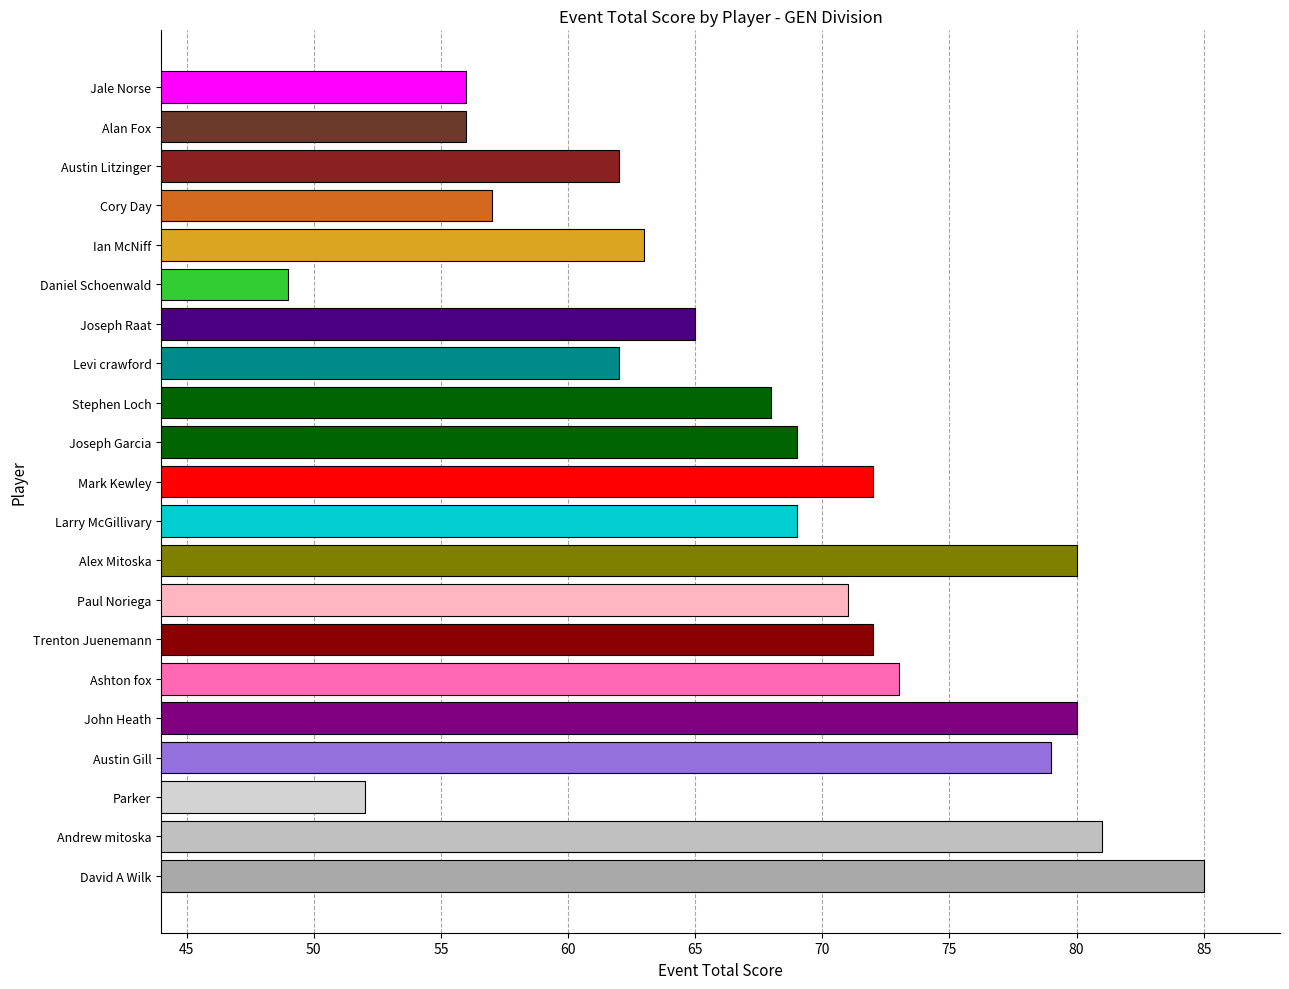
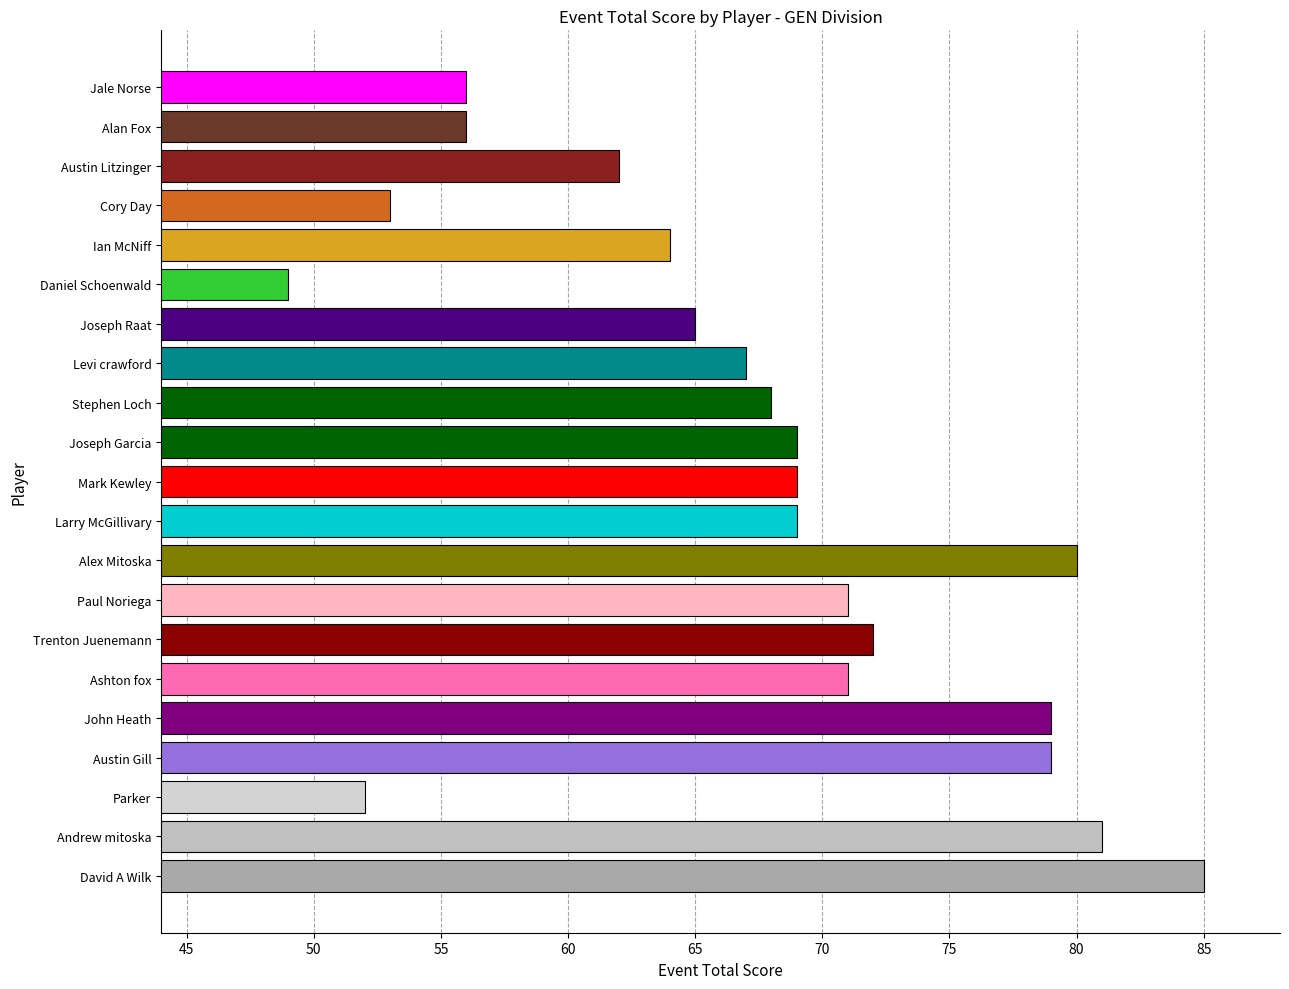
  {
    "Jale Norse": 56,
    "Alan Fox": 56,
    "Austin Litzinger": 62,
-   "Cory Day": 57,
-   "Ian McNiff": 63,
+   "Cory Day": 53,
+   "Ian McNiff": 64,
    "Daniel Schoenwald": 49,
    "Joseph Raat": 65,
-   "Levi crawford": 62,
+   "Levi crawford": 67,
    "Stephen Loch": 68,
    "Joseph Garcia": 69,
-   "Mark Kewley": 72,
+   "Mark Kewley": 69,
    "Larry McGillivary": 69,
    "Alex Mitoska": 80,
    "Paul Noriega": 71,
    "Trenton Juenemann": 72,
-   "Ashton fox": 73,
-   "John Heath": 80,
+   "Ashton fox": 71,
+   "John Heath": 79,
    "Austin Gill": 79,
    "Parker": 52,
    "Andrew mitoska": 81,
    "David A Wilk": 85
  }
